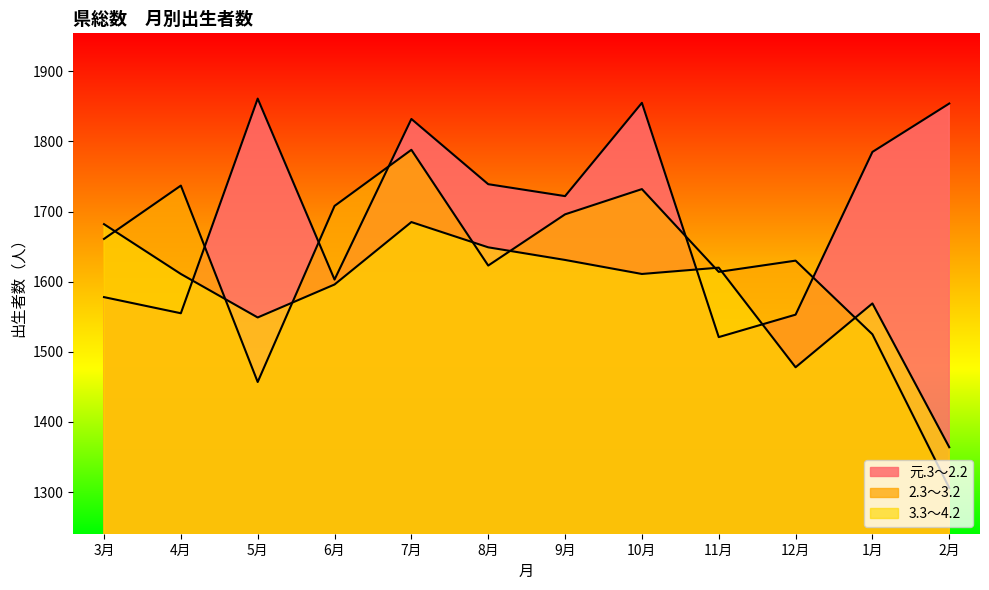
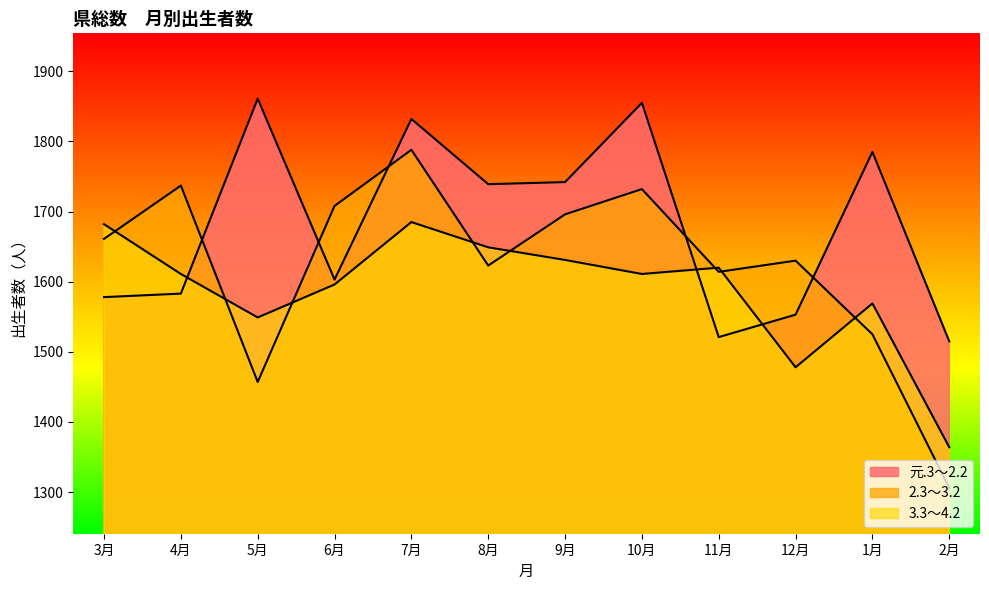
  {
    "元.3～2.2": {
      "3月": 1580,
-     "4月": 1560,
+     "4月": 1580,
      "5月": 1860,
      "6月": 1600,
      "7月": 1830,
      "8月": 1740,
-     "9月": 1720,
+     "9月": 1740,
      "10月": 1860,
      "11月": 1520,
      "12月": 1550,
      "1月": 1790,
-     "2月": 1850
+     "2月": 1520
    }
  }
